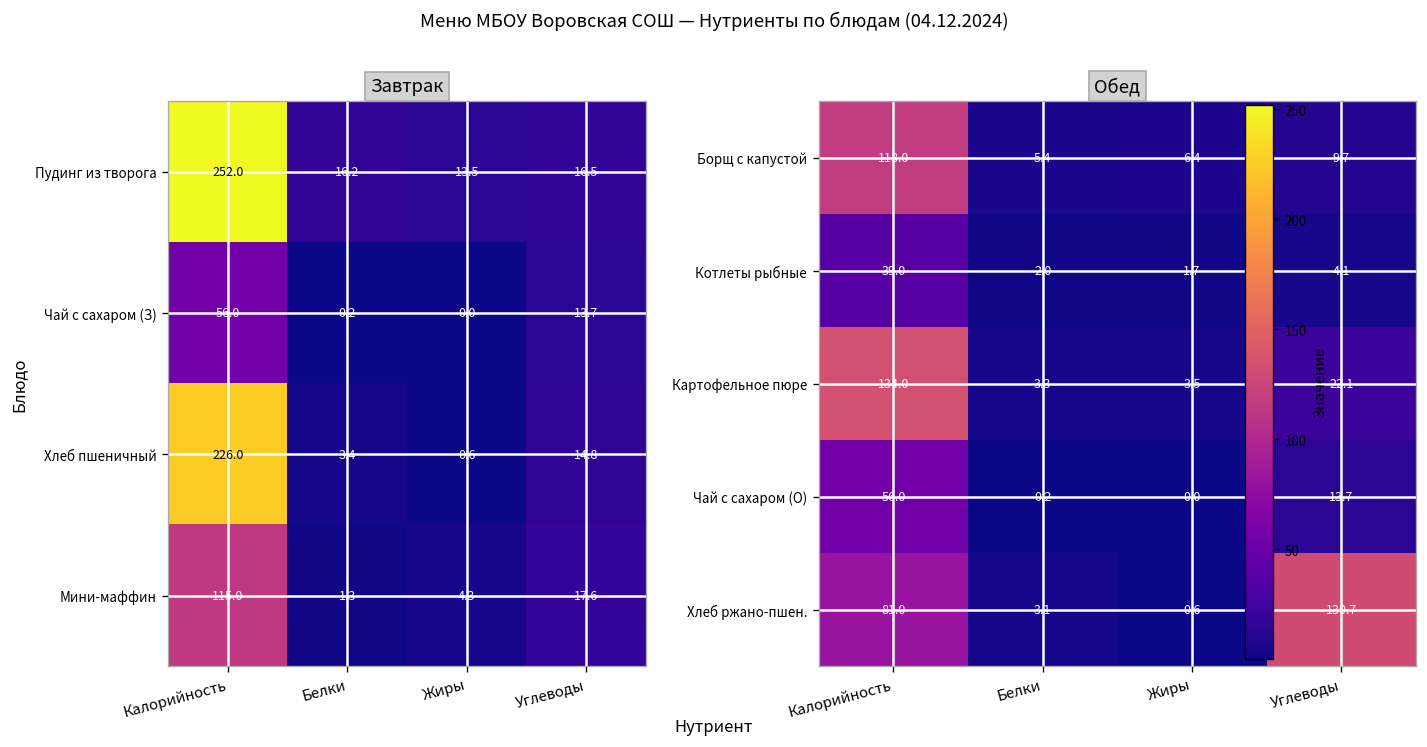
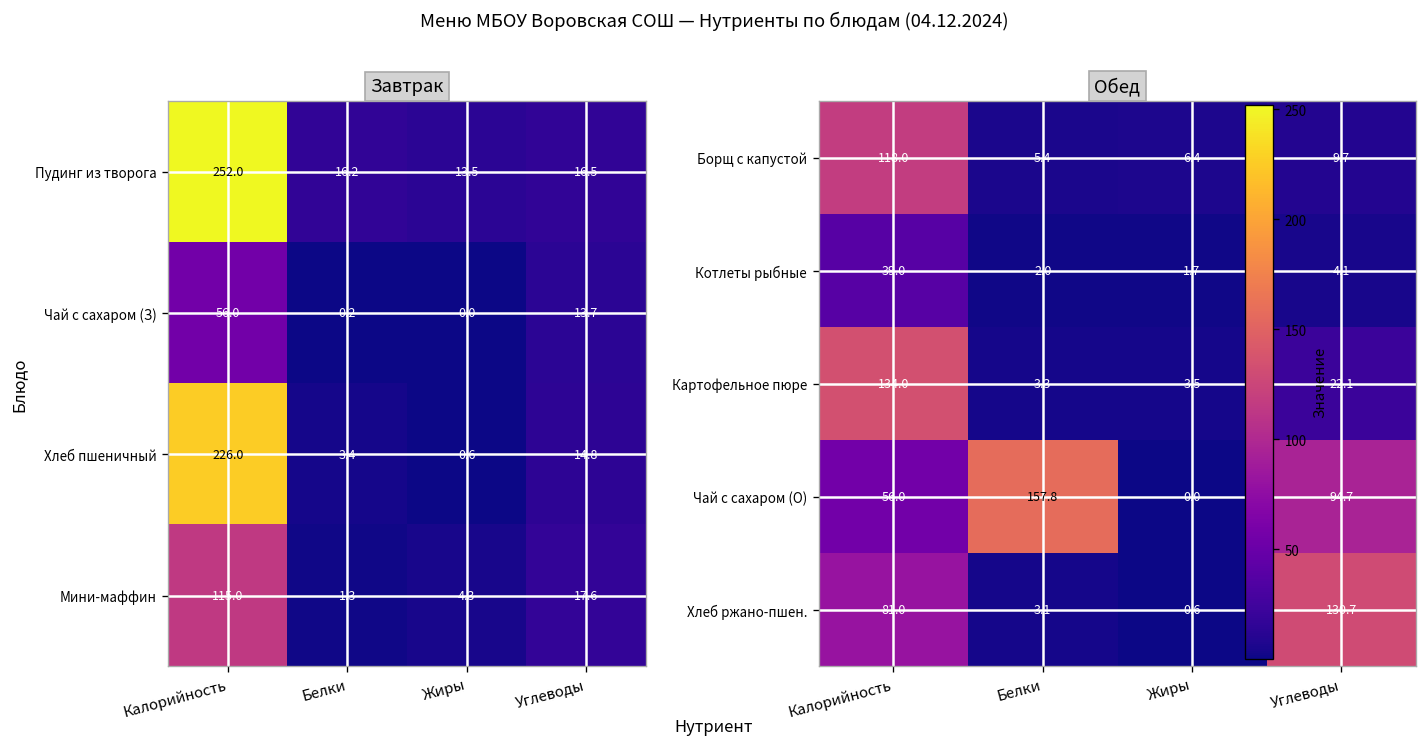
  {
    "Завтрак": {
      "Пудинг из творога": {
        "Калорийность": 252.0,
        "Белки": 16.2,
        "Жиры": 13.5,
        "Углеводы": 16.5
      },
      "Чай с сахаром (З)": {
        "Калорийность": 56.0,
        "Белки": 0.2,
        "Жиры": 0.0,
        "Углеводы": 13.7
      },
      "Хлеб пшеничный": {
        "Калорийность": 226.0,
        "Белки": 3.4,
        "Жиры": 0.6,
        "Углеводы": 14.8
      },
      "Мини-маффин": {
        "Калорийность": 115.0,
        "Белки": 1.3,
        "Жиры": 4.3,
        "Углеводы": 17.6
      }
    },
    "Обед": {
      "Борщ с капустой": {
        "Калорийность": 118.0,
        "Белки": 5.4,
        "Жиры": 6.4,
        "Углеводы": 9.7
      },
      "Котлеты рыбные": {
        "Калорийность": 39.0,
        "Белки": 2.0,
        "Жиры": 1.7,
        "Углеводы": 4.1
      },
      "Картофельное пюре": {
        "Калорийность": 134.0,
        "Белки": 3.3,
        "Жиры": 3.5,
        "Углеводы": 22.1
      },
      "Чай с сахаром (О)": {
        "Калорийность": 56.0,
-       "Белки": 0.2,
+       "Белки": 157.8,
        "Жиры": 0.0,
-       "Углеводы": 13.7
+       "Углеводы": 94.7
      },
      "Хлеб ржано-пшен.": {
        "Калорийность": 81.0,
        "Белки": 3.1,
        "Жиры": 0.6,
        "Углеводы": 130.7
      }
    }
  }
